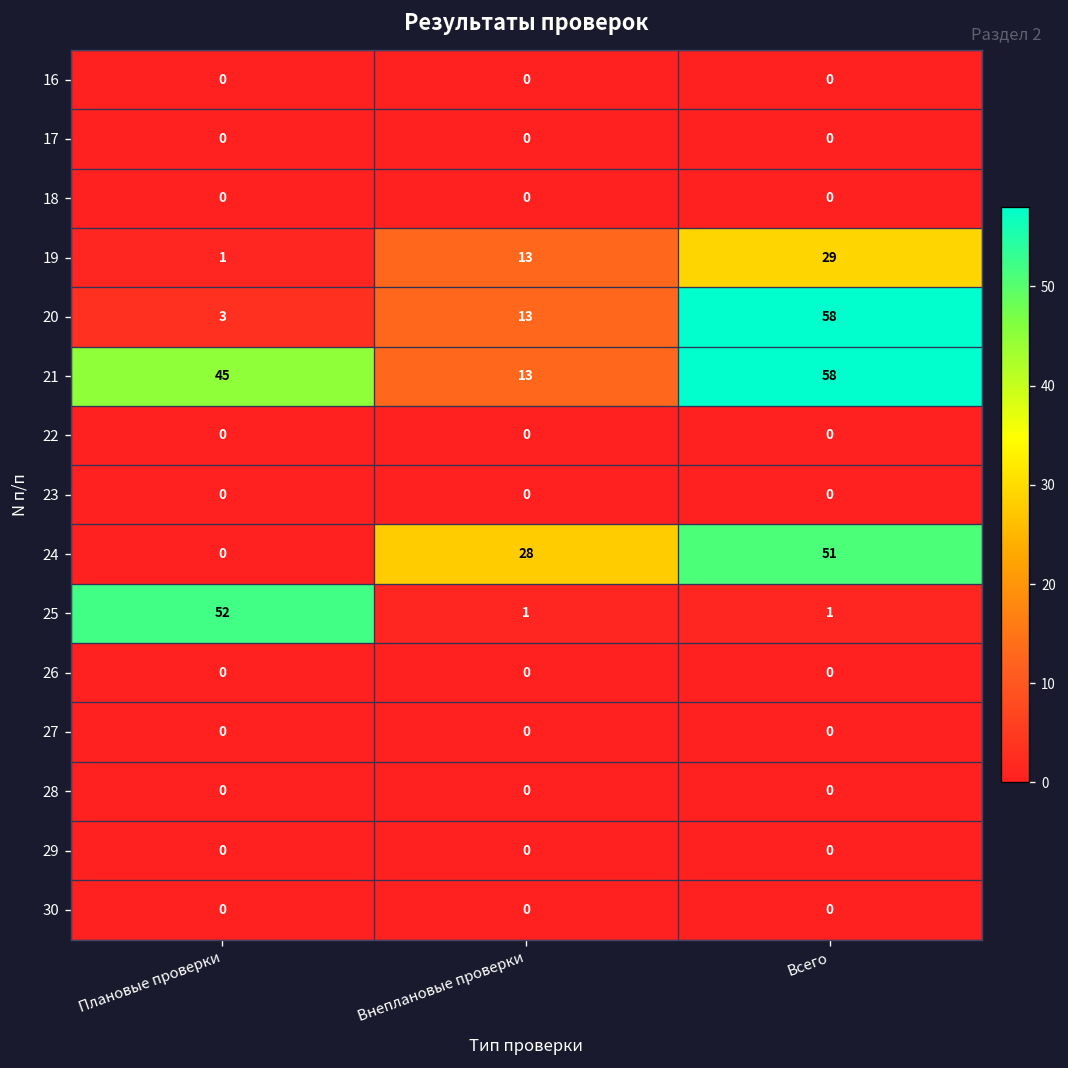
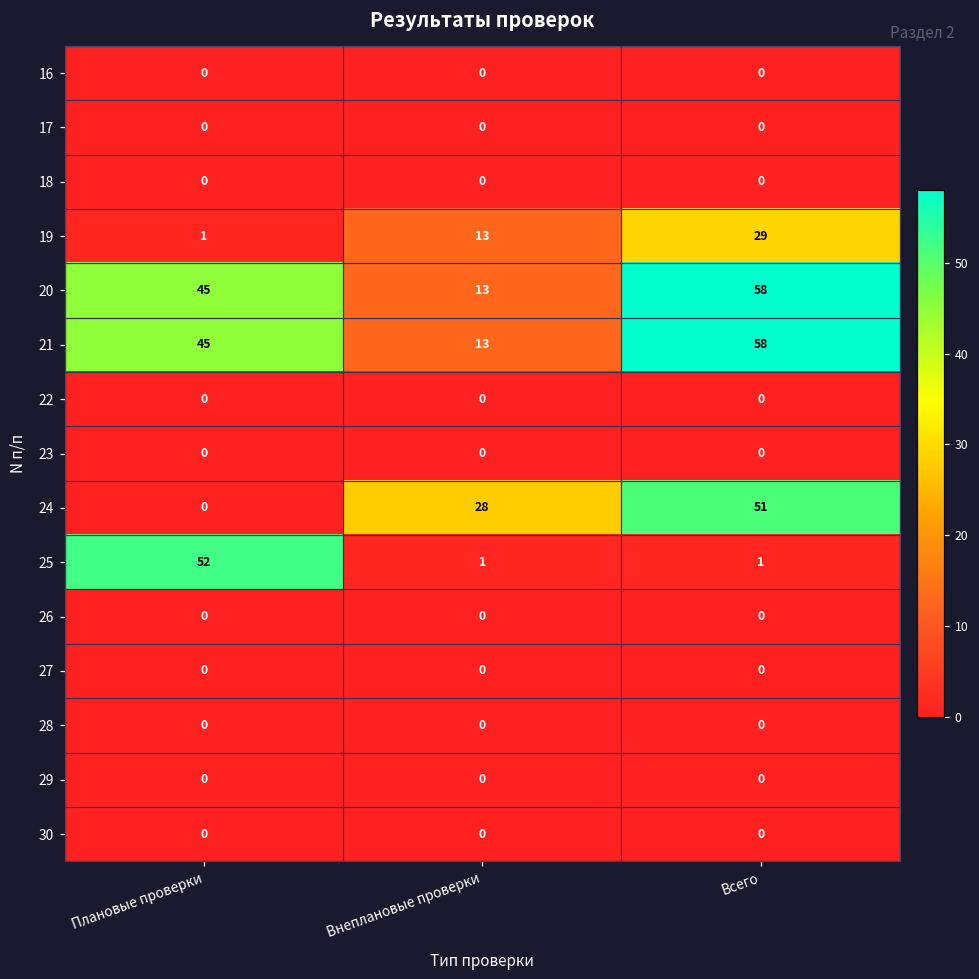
  {
    "16": {
      "Плановые проверки": 0,
      "Внеплановые проверки": 0,
      "Всего": 0
    },
    "17": {
      "Плановые проверки": 0,
      "Внеплановые проверки": 0,
      "Всего": 0
    },
    "18": {
      "Плановые проверки": 0,
      "Внеплановые проверки": 0,
      "Всего": 0
    },
    "19": {
      "Плановые проверки": 1,
      "Внеплановые проверки": 13,
      "Всего": 29
    },
    "20": {
-     "Плановые проверки": 3,
+     "Плановые проверки": 45,
      "Внеплановые проверки": 13,
      "Всего": 58
    },
    "21": {
      "Плановые проверки": 45,
      "Внеплановые проверки": 13,
      "Всего": 58
    },
    "22": {
      "Плановые проверки": 0,
      "Внеплановые проверки": 0,
      "Всего": 0
    },
    "23": {
      "Плановые проверки": 0,
      "Внеплановые проверки": 0,
      "Всего": 0
    },
    "24": {
      "Плановые проверки": 0,
      "Внеплановые проверки": 28,
      "Всего": 51
    },
    "25": {
      "Плановые проверки": 52,
      "Внеплановые проверки": 1,
      "Всего": 1
    },
    "26": {
      "Плановые проверки": 0,
      "Внеплановые проверки": 0,
      "Всего": 0
    },
    "27": {
      "Плановые проверки": 0,
      "Внеплановые проверки": 0,
      "Всего": 0
    },
    "28": {
      "Плановые проверки": 0,
      "Внеплановые проверки": 0,
      "Всего": 0
    },
    "29": {
      "Плановые проверки": 0,
      "Внеплановые проверки": 0,
      "Всего": 0
    },
    "30": {
      "Плановые проверки": 0,
      "Внеплановые проверки": 0,
      "Всего": 0
    }
  }
